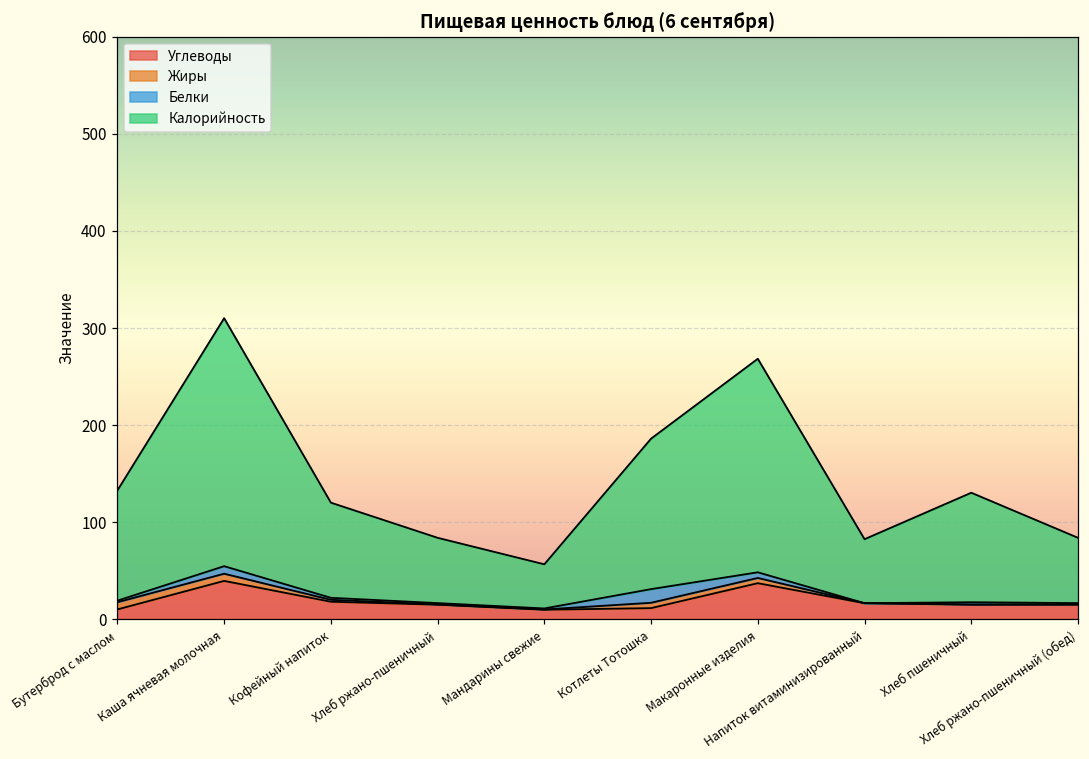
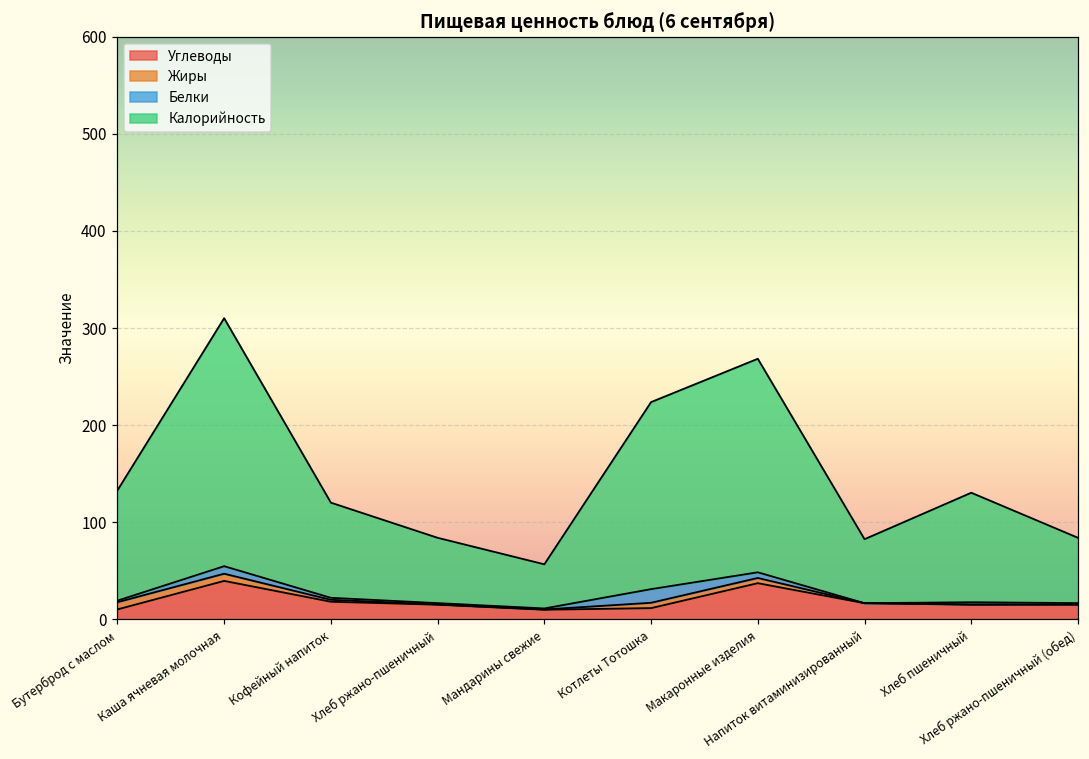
  {
    "Белки": {
      "Каша ячневая молочная": 10,
      "Котлеты Тотошка": 10,
      "Макаронные изделия": 10
    },
    "Калорийность": {
      "Бутерброд с маслом": 110,
      "Каша ячневая молочная": 260,
      "Кофейный напиток": 100,
      "Хлеб ржано-пшеничный": 70,
      "Мандарины свежие": 50,
-     "Котлеты Тотошка": 160,
+     "Котлеты Тотошка": 190,
      "Макаронные изделия": 220,
      "Напиток витаминизированный": 70,
      "Хлеб пшеничный": 110,
      "Хлеб ржано-пшеничный (обед)": 70
    }
  }
